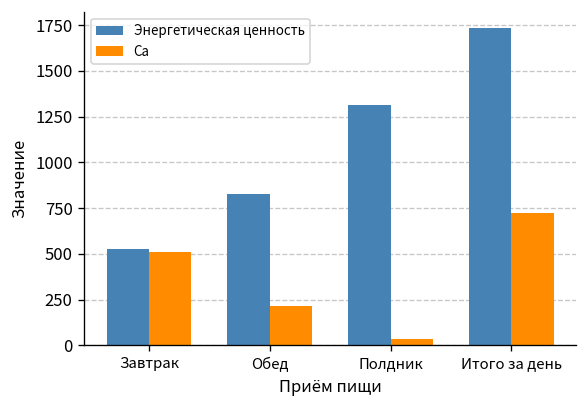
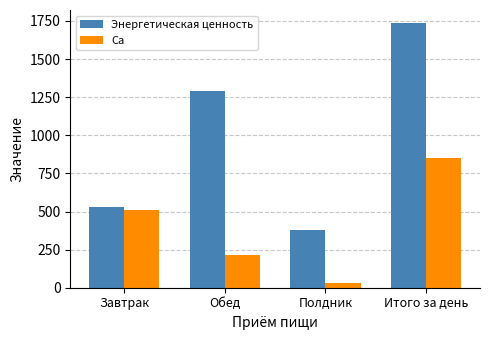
  {
    "Энергетическая ценность": {
      "Завтрак": 530,
-     "Обед": 830,
-     "Полдник": 1310,
+     "Обед": 1290,
+     "Полдник": 380,
      "Итого за день": 1740
    },
    "Ca": {
      "Завтрак": 510,
      "Обед": 210,
      "Полдник": 30,
-     "Итого за день": 720
+     "Итого за день": 850
    }
  }
